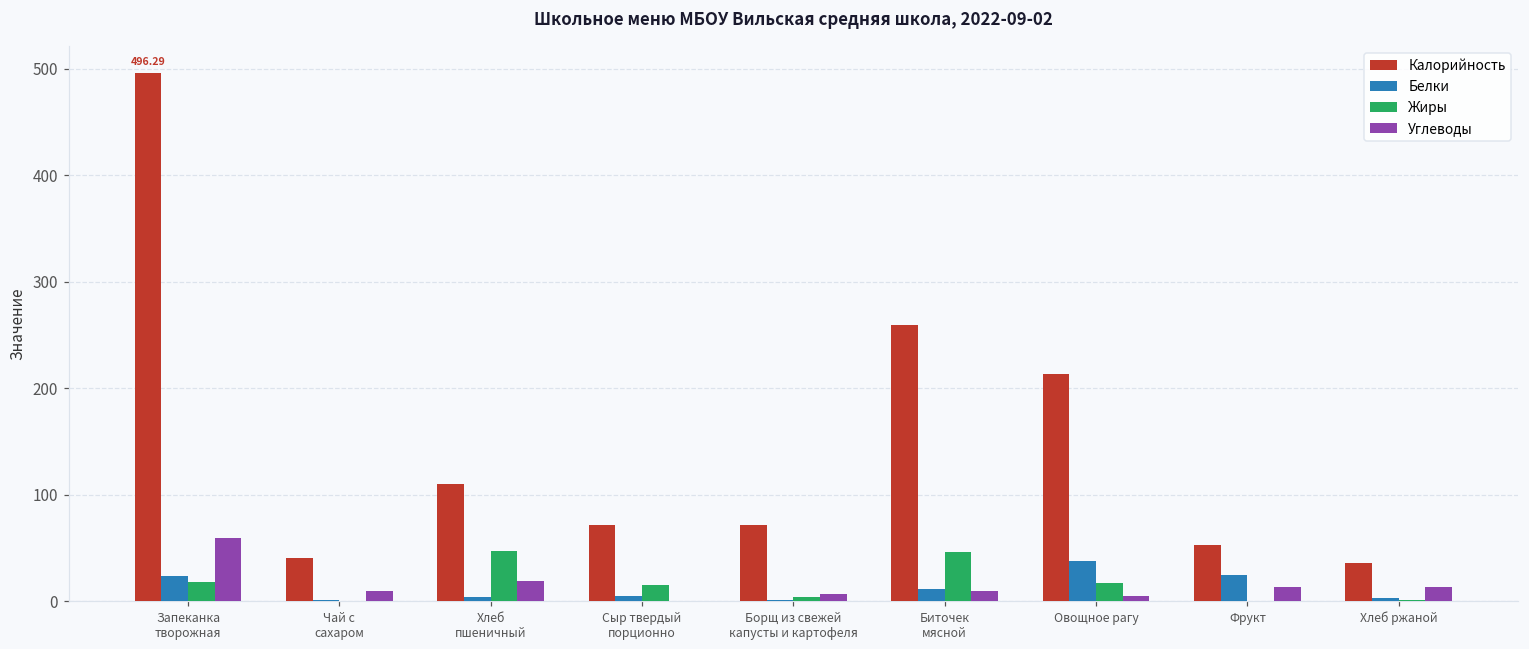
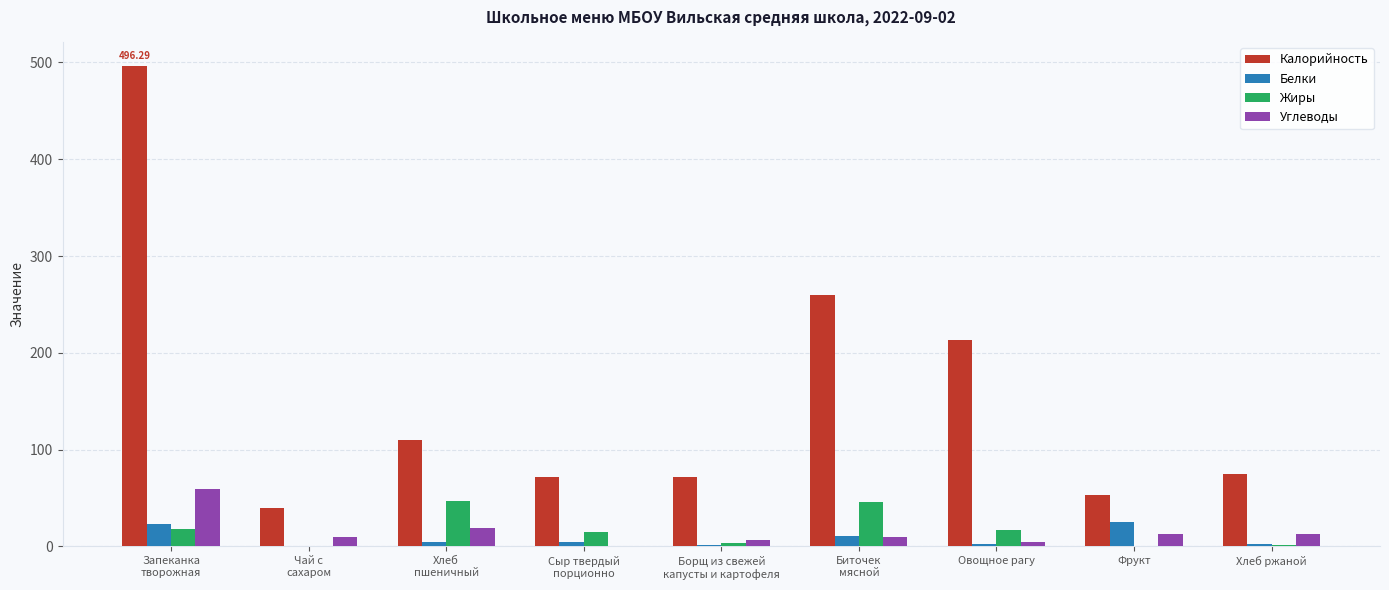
  {
    "Калорийность": {
      "Чай с сахаром": 40,
      "Хлеб пшеничный": 110,
      "Сыр твердый порционно": 70,
      "Борщ из свежей капусты и картофеля": 70,
      "Биточек мясной": 260,
      "Овощное рагу": 210,
      "Фрукт": 50,
-     "Хлеб ржаной": 40
+     "Хлеб ржаной": 80
    },
    "Белки": {
      "Запеканка творожная": 20,
      "Хлеб пшеничный": 0,
      "Сыр твердый порционно": 0,
      "Биточек мясной": 10,
-     "Овощное рагу": 40,
+     "Овощное рагу": 0,
      "Фрукт": 20
    },
    "Жиры": {
      "Запеканка творожная": 20,
      "Чай с сахаром": 0,
      "Хлеб пшеничный": 50,
      "Сыр твердый порционно": 20,
      "Борщ из свежей капусты и картофеля": 0,
      "Биточек мясной": 50,
      "Овощное рагу": 20
    },
    "Углеводы": {
      "Запеканка творожная": 60,
      "Чай с сахаром": 10,
      "Хлеб пшеничный": 20,
      "Сыр твердый порционно": 0,
      "Борщ из свежей капусты и картофеля": 10,
      "Биточек мясной": 10,
      "Овощное рагу": 0,
      "Фрукт": 10,
      "Хлеб ржаной": 10
    }
  }
